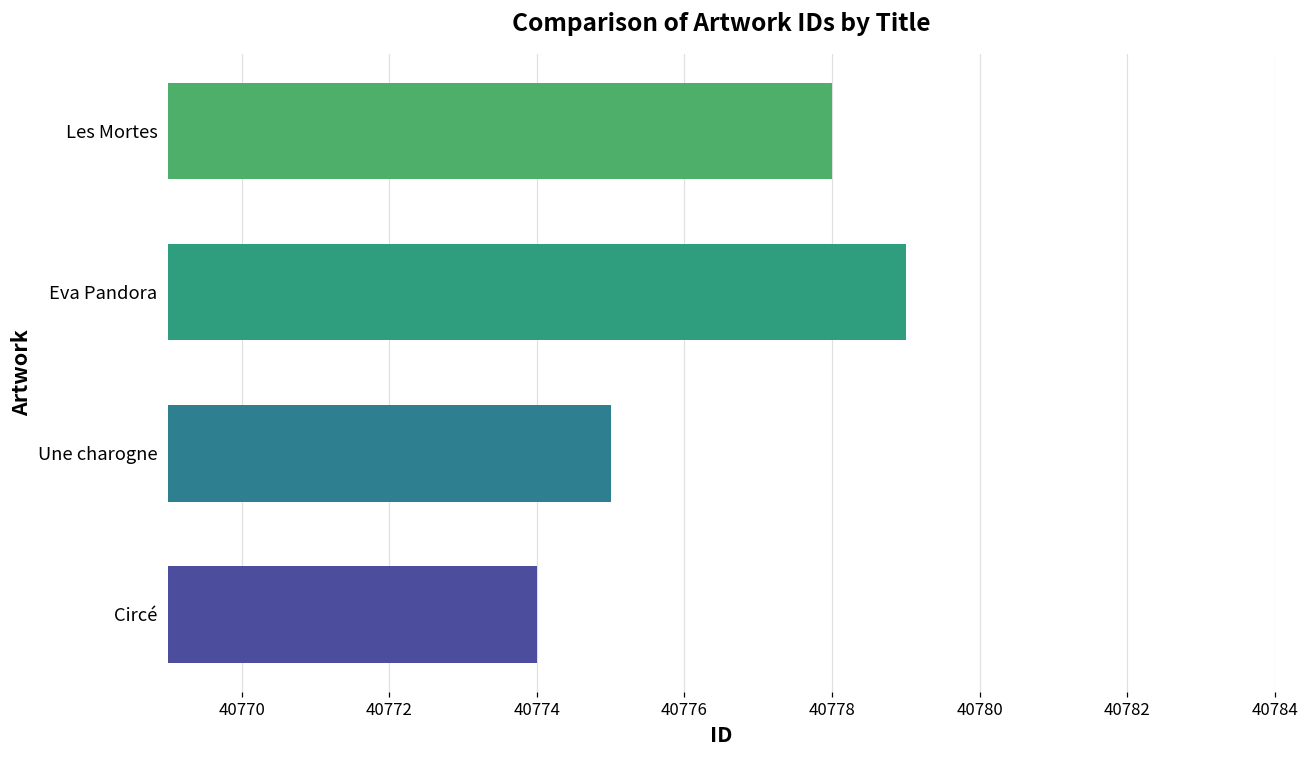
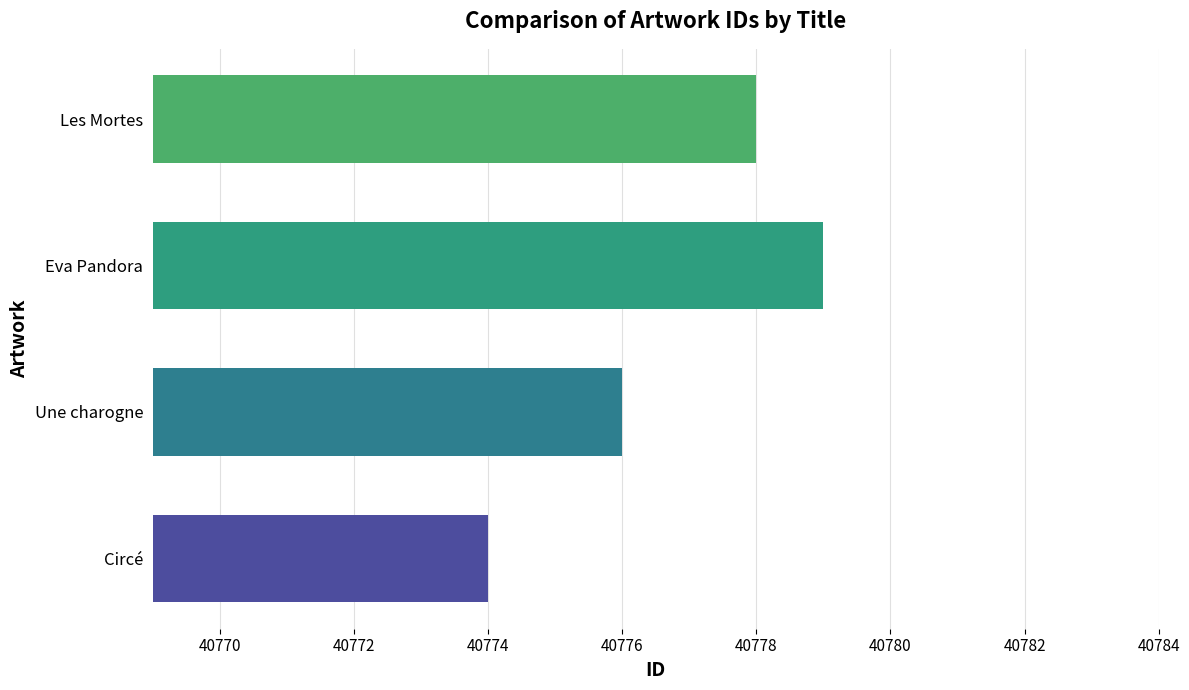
  {
    "Les Mortes": 40778,
    "Eva Pandora": 40779,
-   "Une charogne": 40775,
+   "Une charogne": 40776,
    "Circé": 40774
  }
